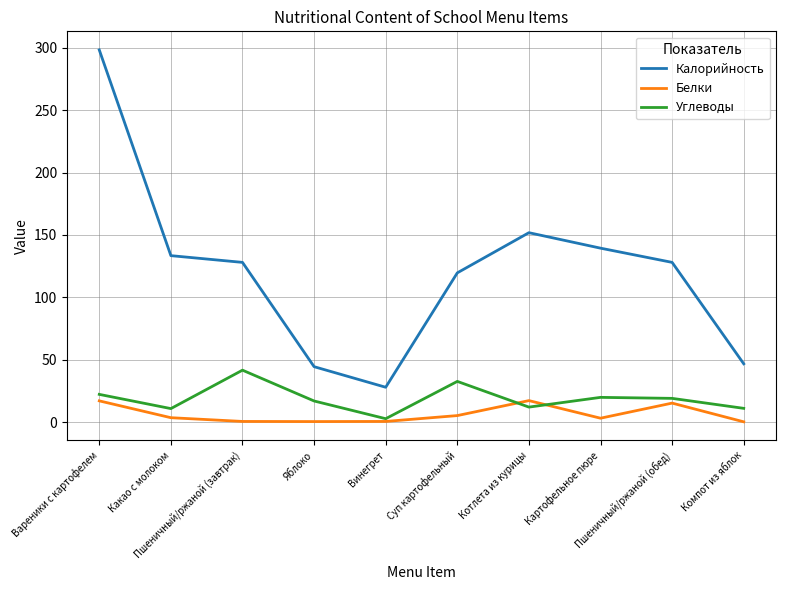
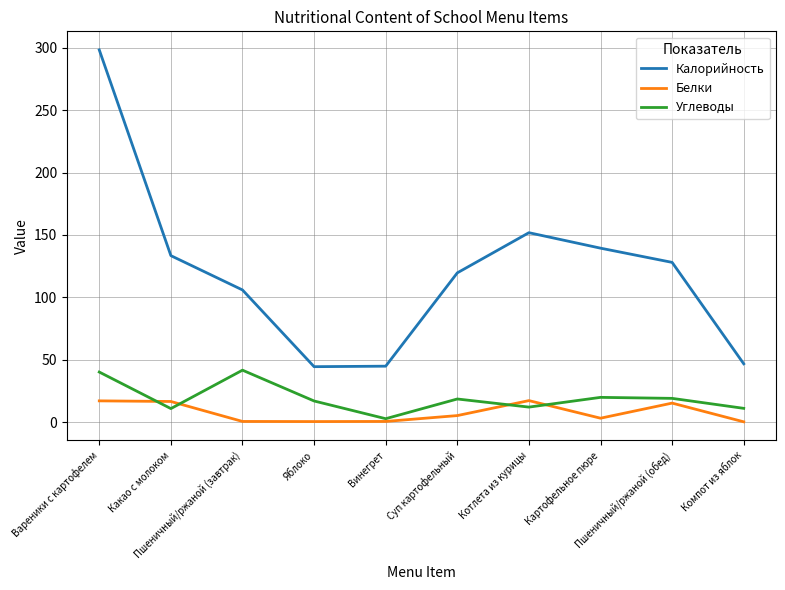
  {
    "Калорийность": {
      "Вареники с картофелем": 298,
      "Какао с молоком": 133,
-     "Пшеничный/ржаной (завтрак)": 128,
+     "Пшеничный/ржаной (завтрак)": 106,
      "Яблоко": 44,
-     "Винегрет": 28,
+     "Винегрет": 45,
      "Суп картофельный": 120,
      "Котлета из курицы": 152,
      "Картофельное пюре": 139,
      "Пшеничный/ржаной (обед)": 128,
      "Компот из яблок": 47
    },
    "Белки": {
      "Вареники с картофелем": 17,
-     "Какао с молоком": 4,
+     "Какао с молоком": 17,
      "Пшеничный/ржаной (завтрак)": 1,
      "Яблоко": 0,
      "Винегрет": 1,
      "Суп картофельный": 5,
      "Котлета из курицы": 17,
      "Картофельное пюре": 3,
      "Пшеничный/ржаной (обед)": 15,
      "Компот из яблок": 0
    },
    "Углеводы": {
-     "Вареники с картофелем": 22,
+     "Вареники с картофелем": 40,
      "Какао с молоком": 11,
      "Пшеничный/ржаной (завтрак)": 42,
      "Яблоко": 17,
      "Винегрет": 3,
-     "Суп картофельный": 33,
+     "Суп картофельный": 19,
      "Котлета из курицы": 12,
      "Картофельное пюре": 20,
      "Пшеничный/ржаной (обед)": 19,
      "Компот из яблок": 11
    }
  }
